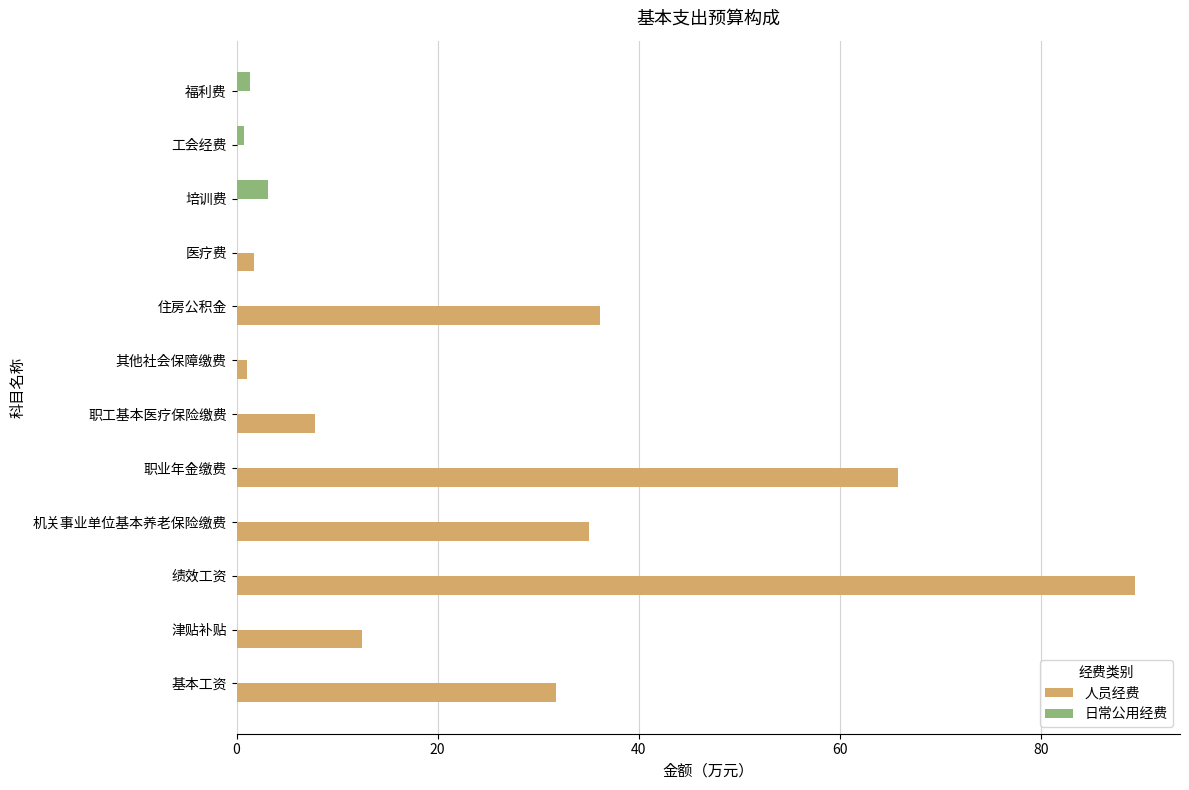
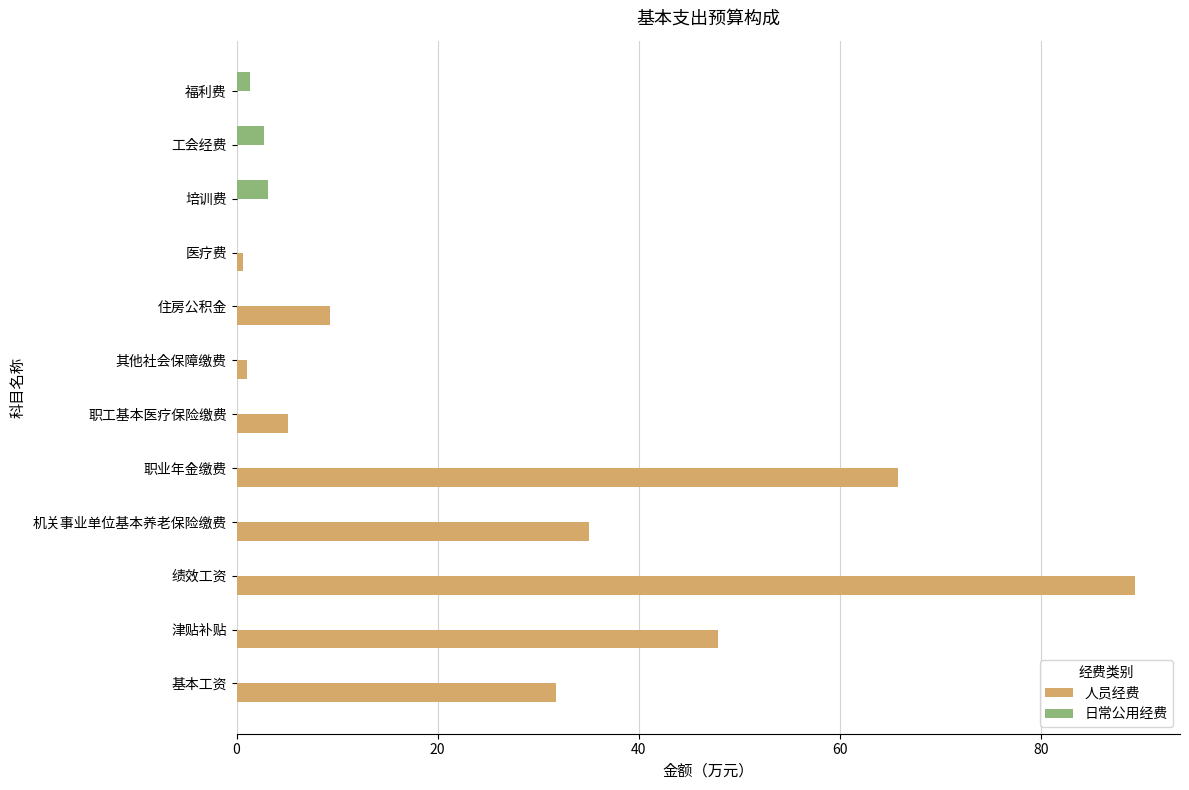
  {
    "人员经费": {
      "福利费": 0.0,
      "工会经费": 0.0,
      "培训费": 0.0,
-     "医疗费": 1.8,
-     "住房公积金": 36.1,
+     "医疗费": 0.7,
+     "住房公积金": 9.3,
      "其他社会保障缴费": 1.0,
-     "职工基本医疗保险缴费": 7.8,
+     "职工基本医疗保险缴费": 5.1,
      "职业年金缴费": 65.8,
      "机关事业单位基本养老保险缴费": 35.1,
      "绩效工资": 89.4,
-     "津贴补贴": 12.5,
+     "津贴补贴": 47.9,
      "基本工资": 31.8
    },
    "日常公用经费": {
      "福利费": 1.4,
-     "工会经费": 0.8,
+     "工会经费": 2.7,
      "培训费": 3.2,
      "医疗费": 0.0,
      "住房公积金": 0.0,
      "其他社会保障缴费": 0.0,
      "职工基本医疗保险缴费": 0.0,
      "职业年金缴费": 0.0,
      "机关事业单位基本养老保险缴费": 0.0,
      "绩效工资": 0.0,
      "津贴补贴": 0.0,
      "基本工资": 0.0
    }
  }
